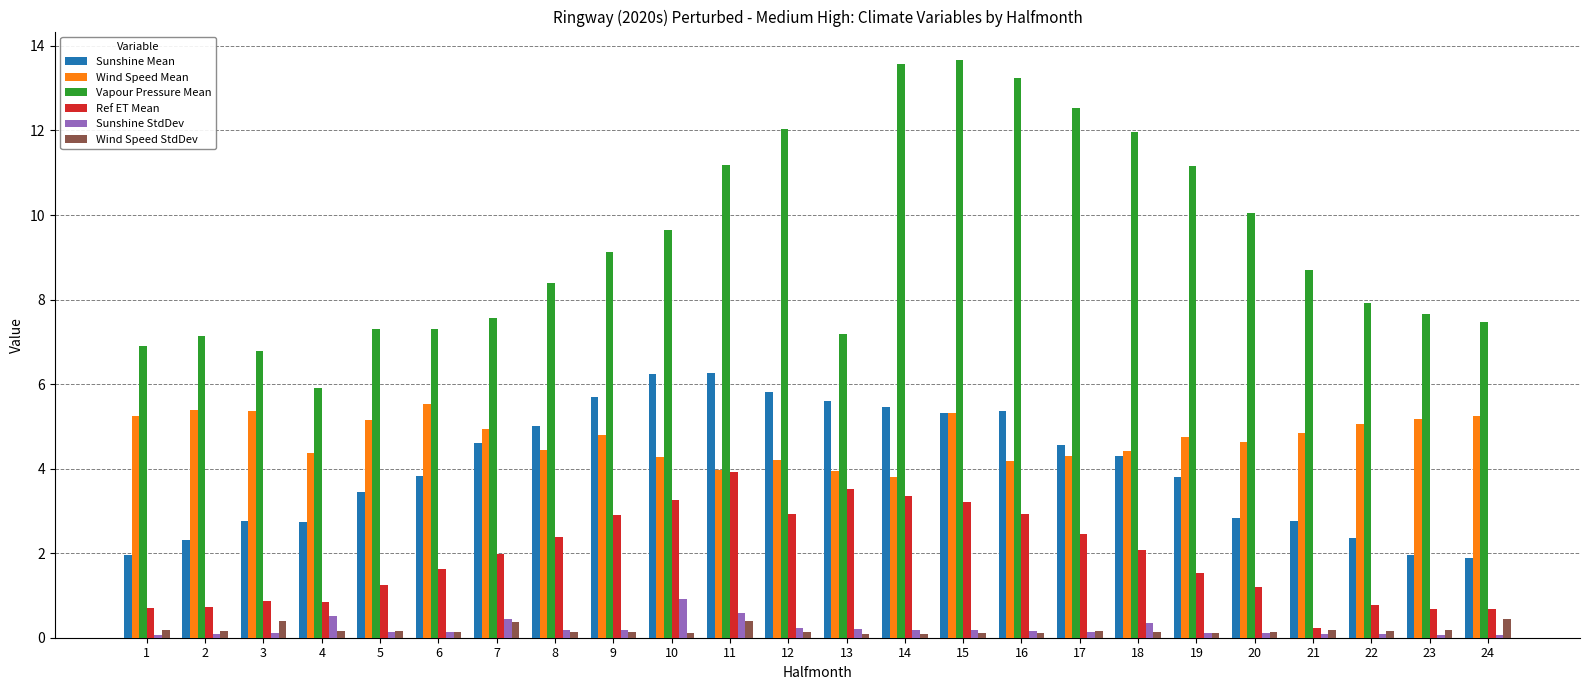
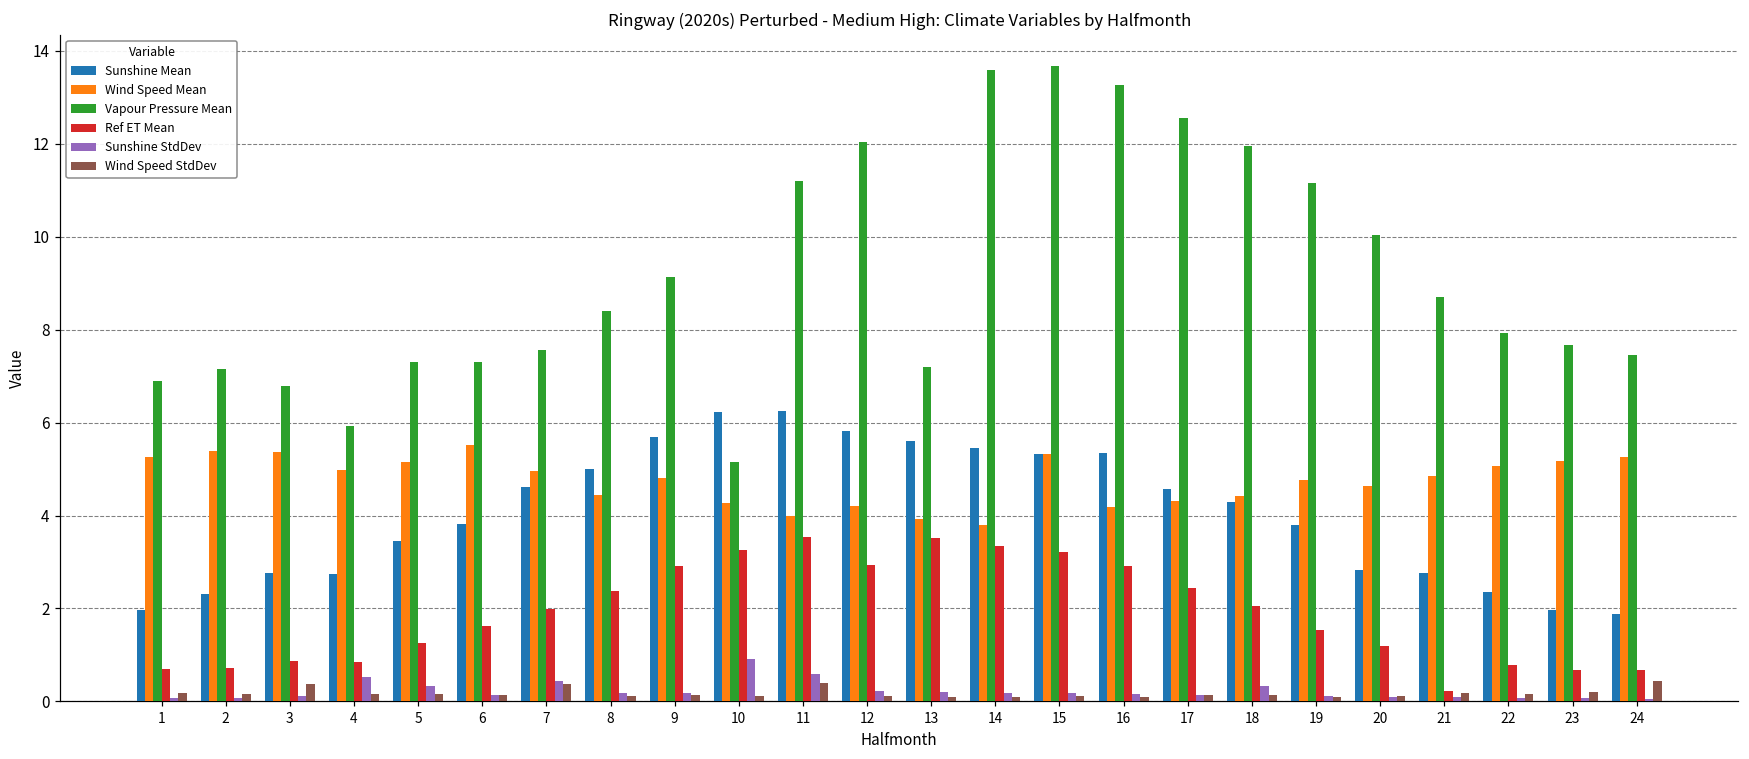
  {
    "Sunshine Mean": {
      "1": 2.0,
      "2": 2.3,
      "3": 2.8,
      "4": 2.7,
      "5": 3.4,
      "6": 3.8,
      "7": 4.6,
      "8": 5.0,
      "9": 5.7,
      "10": 6.2,
      "11": 6.3,
      "12": 5.8,
      "13": 5.6,
      "14": 5.5,
      "15": 5.3,
      "16": 5.4,
      "17": 4.6,
      "18": 4.3,
      "19": 3.8,
      "20": 2.8,
      "21": 2.8,
      "22": 2.4,
      "23": 2.0,
      "24": 1.9
    },
    "Wind Speed Mean": {
      "1": 5.3,
      "2": 5.4,
      "3": 5.4,
-     "4": 4.4,
+     "4": 5.0,
      "5": 5.1,
      "6": 5.5,
      "7": 4.9,
      "8": 4.4,
      "9": 4.8,
      "10": 4.3,
      "11": 4.0,
      "12": 4.2,
      "13": 3.9,
      "14": 3.8,
      "15": 5.3,
      "16": 4.2,
      "17": 4.3,
      "18": 4.4,
      "19": 4.8,
      "20": 4.6,
      "21": 4.9,
      "22": 5.1,
      "23": 5.2,
      "24": 5.2
    },
    "Vapour Pressure Mean": {
      "1": 6.9,
      "2": 7.1,
      "3": 6.8,
      "4": 5.9,
      "5": 7.3,
      "6": 7.3,
      "7": 7.6,
      "8": 8.4,
      "9": 9.1,
-     "10": 9.6,
+     "10": 5.1,
      "11": 11.2,
      "12": 12.0,
      "13": 7.2,
      "14": 13.6,
      "15": 13.7,
      "16": 13.2,
      "17": 12.5,
      "18": 12.0,
      "19": 11.2,
      "20": 10.0,
      "21": 8.7,
      "22": 7.9,
      "23": 7.7,
      "24": 7.5
    },
    "Ref ET Mean": {
      "1": 0.7,
      "2": 0.7,
      "3": 0.9,
      "4": 0.9,
      "5": 1.3,
      "6": 1.6,
      "7": 2.0,
      "8": 2.4,
      "9": 2.9,
      "10": 3.3,
-     "11": 3.9,
+     "11": 3.5,
      "12": 2.9,
      "13": 3.5,
      "14": 3.4,
      "15": 3.2,
      "16": 2.9,
      "17": 2.4,
      "18": 2.1,
      "19": 1.5,
      "20": 1.2,
      "21": 0.2,
      "22": 0.8,
      "23": 0.7,
      "24": 0.7
    },
    "Sunshine StdDev": {
      "1": 0.1,
      "2": 0.1,
      "3": 0.1,
      "4": 0.5,
-     "5": 0.1,
+     "5": 0.3,
      "6": 0.1,
      "7": 0.4,
      "8": 0.2,
      "9": 0.2,
      "10": 0.9,
      "11": 0.6,
      "12": 0.2,
      "13": 0.2,
      "14": 0.2,
      "15": 0.2,
      "16": 0.2,
      "17": 0.1,
      "18": 0.3,
      "19": 0.1,
      "20": 0.1,
      "21": 0.1,
      "22": 0.1,
      "23": 0.1,
      "24": 0.1
    },
    "Wind Speed StdDev": {
      "1": 0.2,
      "2": 0.2,
      "3": 0.4,
      "4": 0.2,
      "5": 0.2,
      "6": 0.1,
      "7": 0.4,
      "8": 0.1,
      "9": 0.1,
      "10": 0.1,
      "11": 0.4,
      "12": 0.1,
      "13": 0.1,
      "14": 0.1,
      "15": 0.1,
      "16": 0.1,
      "17": 0.1,
      "18": 0.1,
      "19": 0.1,
      "20": 0.1,
      "21": 0.2,
      "22": 0.2,
      "23": 0.2,
      "24": 0.4
    }
  }
